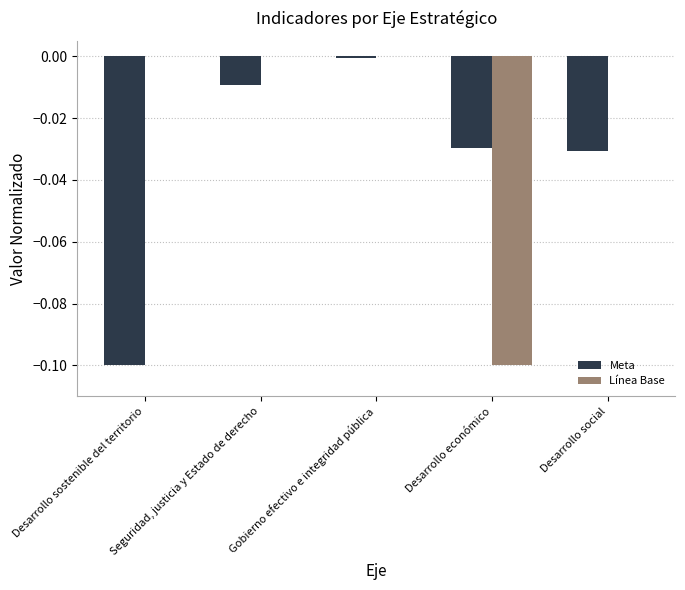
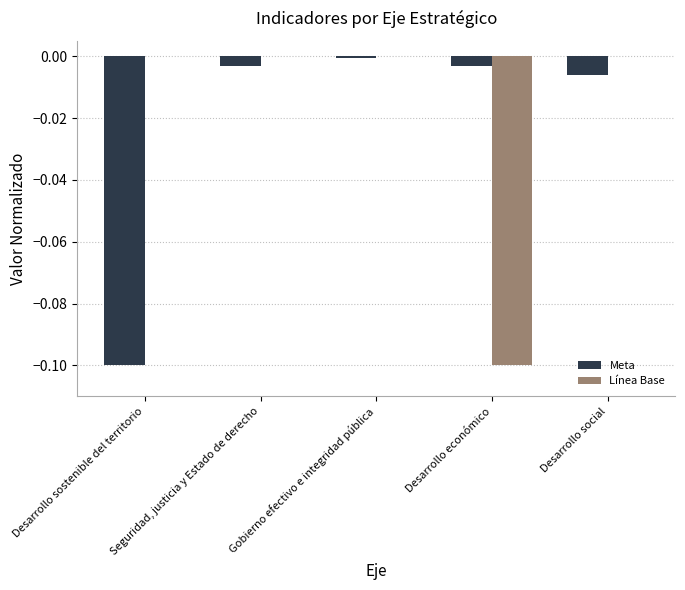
  {
    "Meta": {
      "Desarrollo sostenible del territorio": -0.100,
-     "Seguridad, justicia y Estado de derecho": -0.009,
-     "Desarrollo económico": -0.030,
-     "Desarrollo social": -0.030
+     "Seguridad, justicia y Estado de derecho": -0.003,
+     "Desarrollo económico": -0.003,
+     "Desarrollo social": -0.006
    },
    "Línea Base": {
      "Desarrollo económico": -0.100
    }
  }
